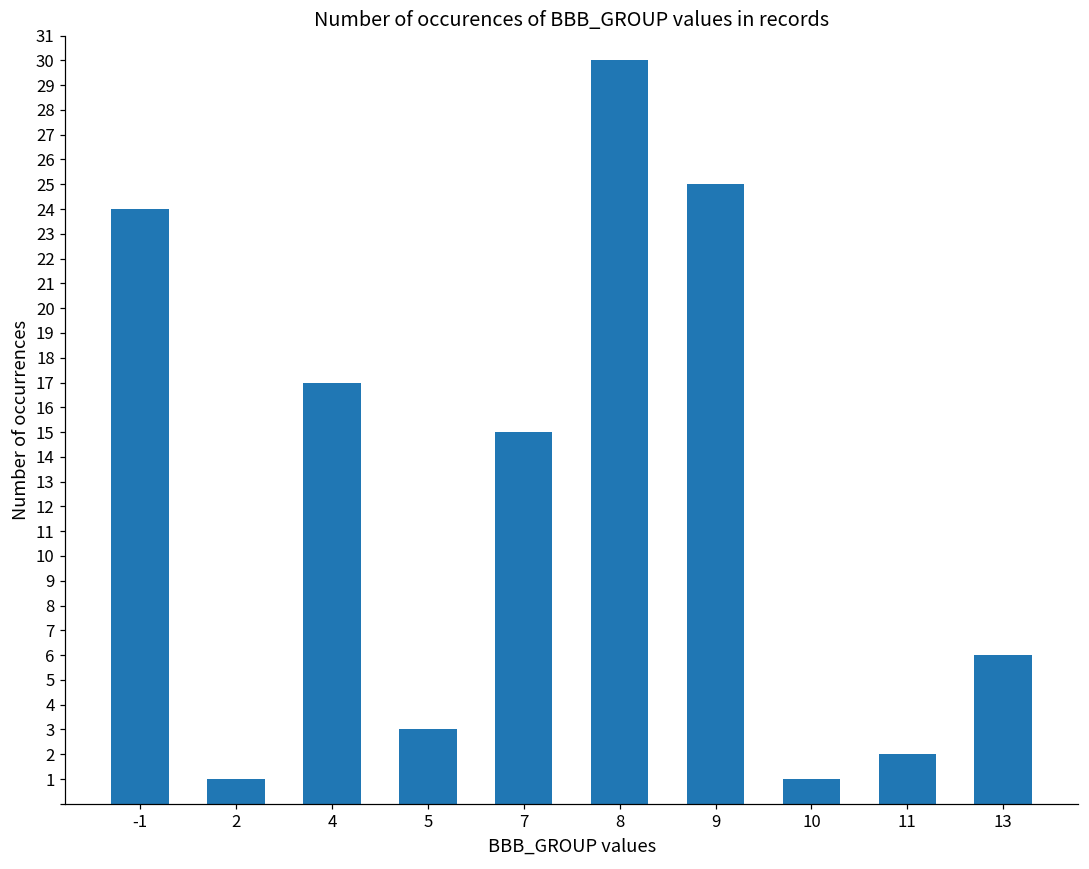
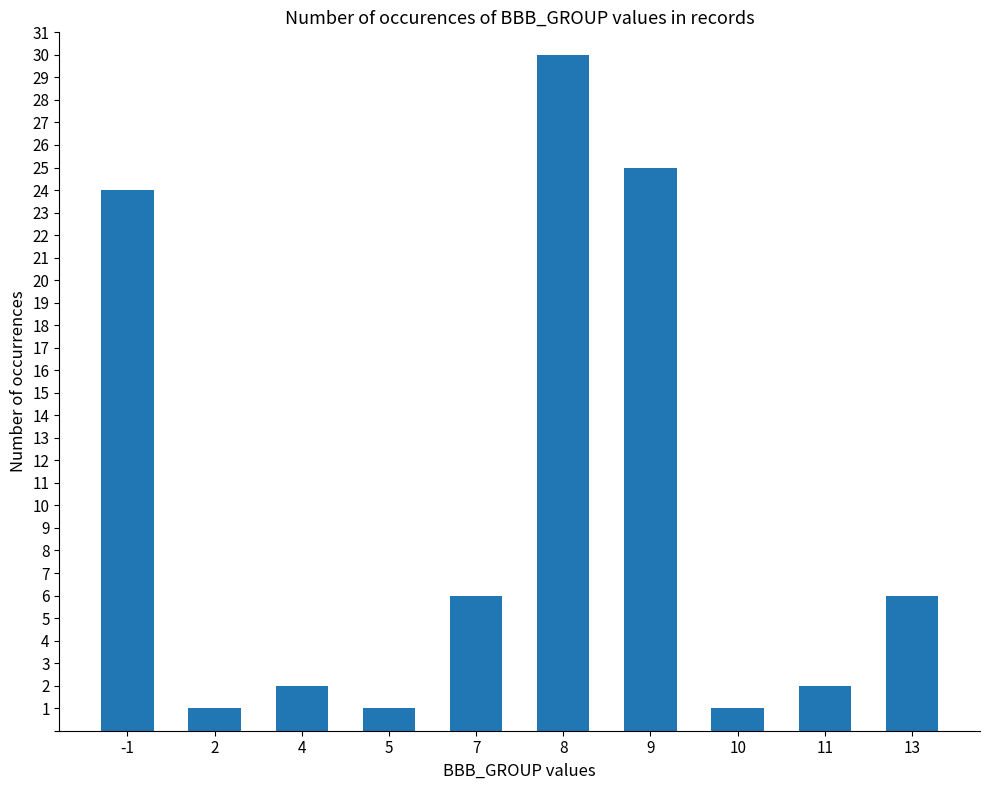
  {
    "-1": 24,
    "2": 1,
-   "4": 17,
-   "5": 3,
-   "7": 15,
+   "4": 2,
+   "5": 1,
+   "7": 6,
    "8": 30,
    "9": 25,
    "10": 1,
    "11": 2,
    "13": 6
  }
